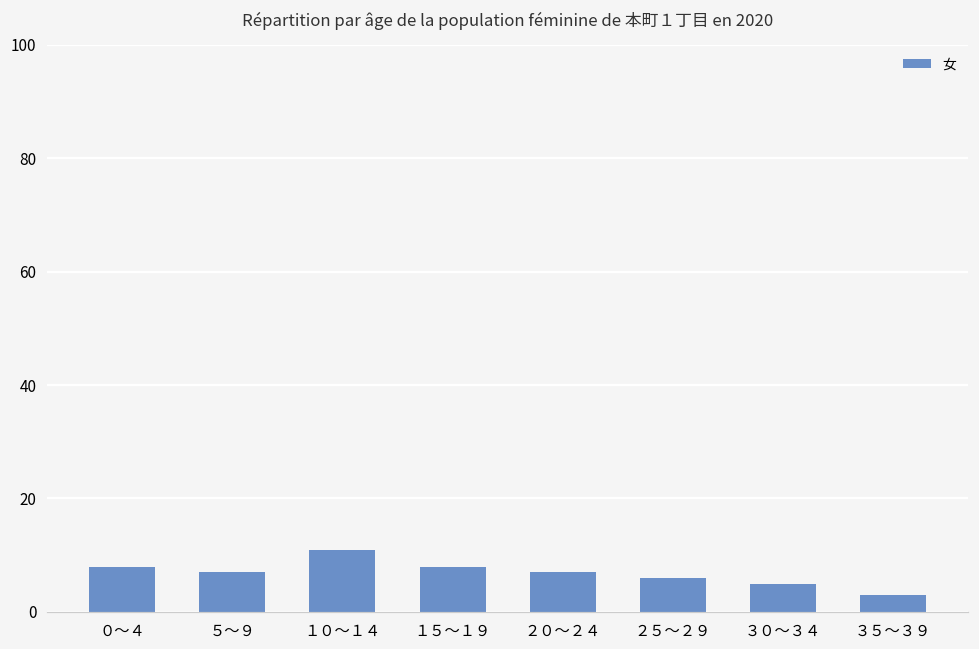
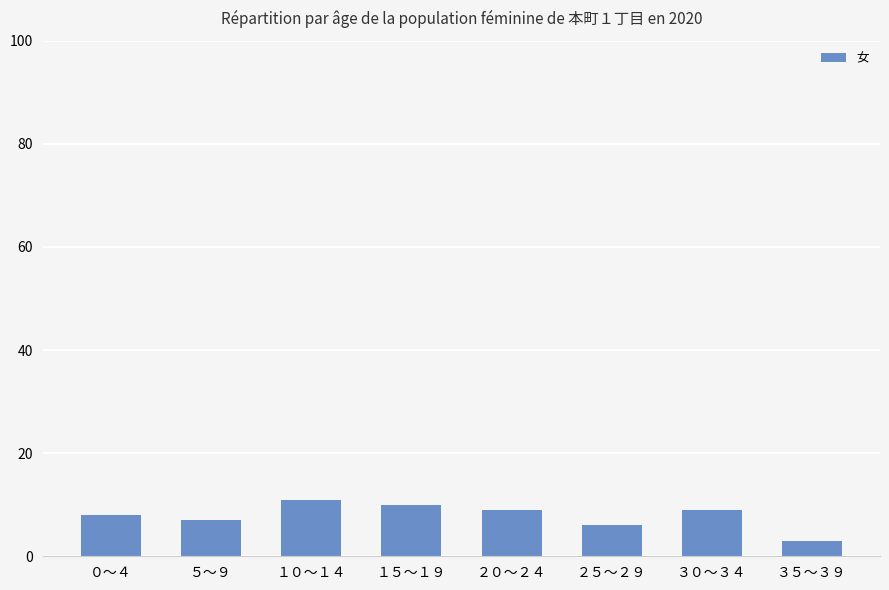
  {
    "０～４": 8,
    "５～９": 7,
    "１０～１４": 11,
-   "１５～１９": 8,
-   "２０～２４": 7,
+   "１５～１９": 10,
+   "２０～２４": 9,
    "２５～２９": 6,
-   "３０～３４": 5,
+   "３０～３４": 9,
    "３５～３９": 3
  }
